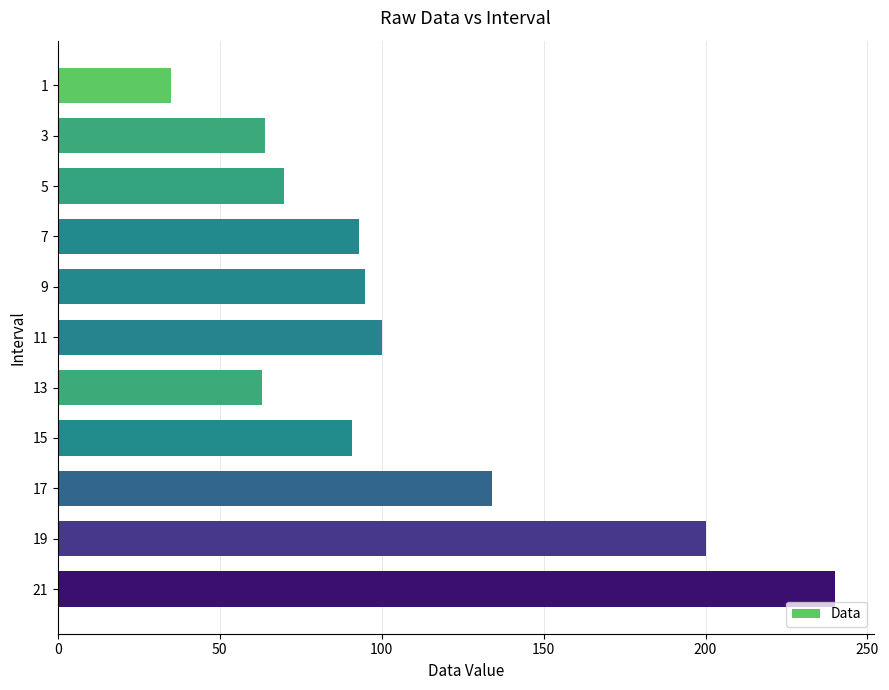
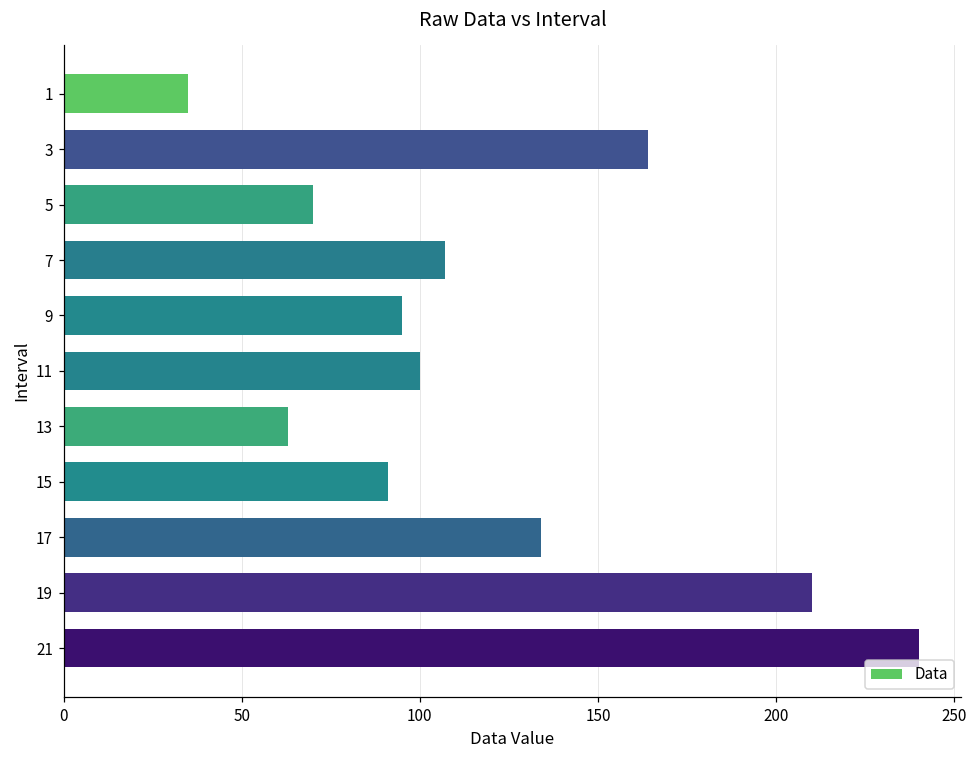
  {
    "1": 35,
-   "3": 64,
+   "3": 164,
    "5": 70,
-   "7": 93,
+   "7": 107,
    "9": 95,
    "11": 100,
    "13": 63,
    "15": 91,
    "17": 134,
-   "19": 200,
+   "19": 210,
    "21": 240
  }
